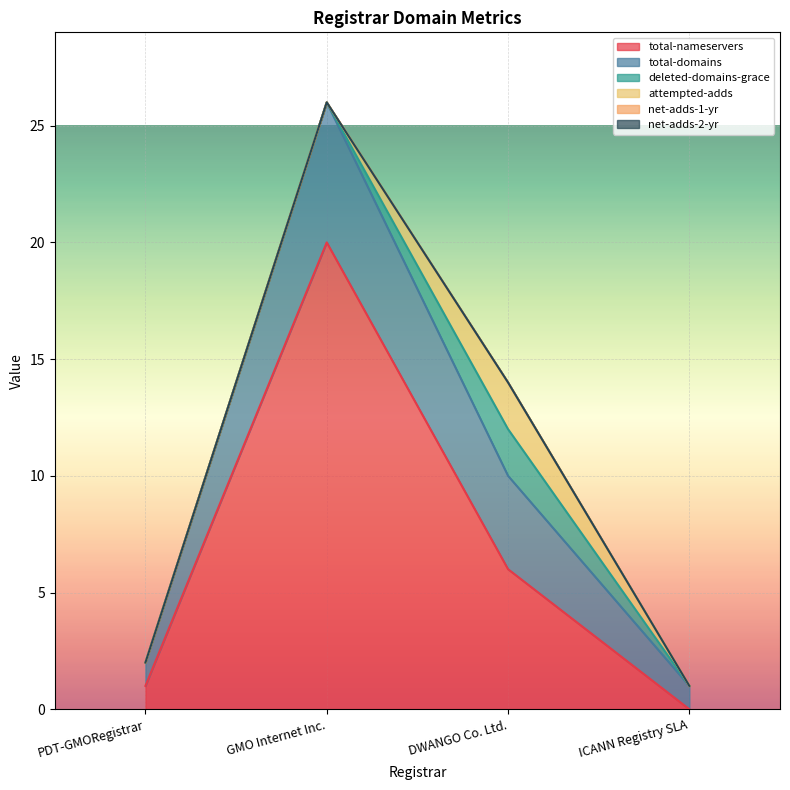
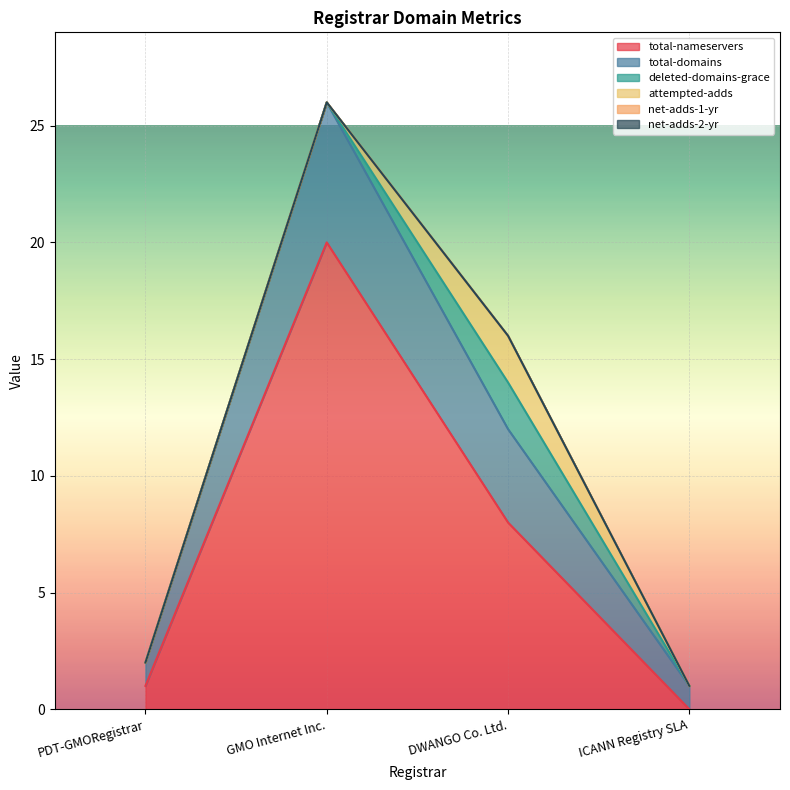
  {
    "total-nameservers": {
      "PDT-GMORegistrar": 1,
      "GMO Internet Inc.": 20,
-     "DWANGO Co. Ltd.": 6,
+     "DWANGO Co. Ltd.": 8,
      "ICANN Registry SLA": 0
    }
  }
